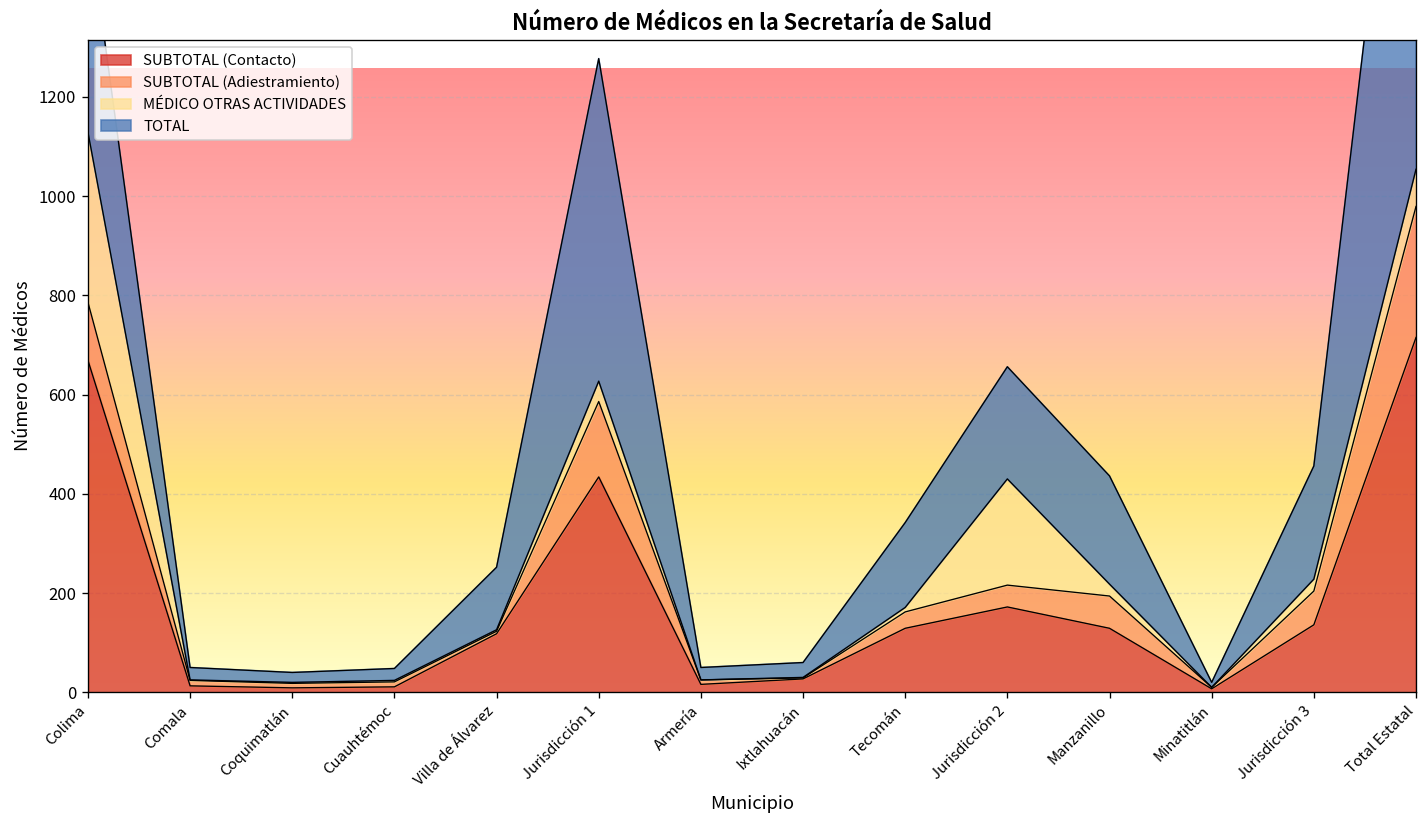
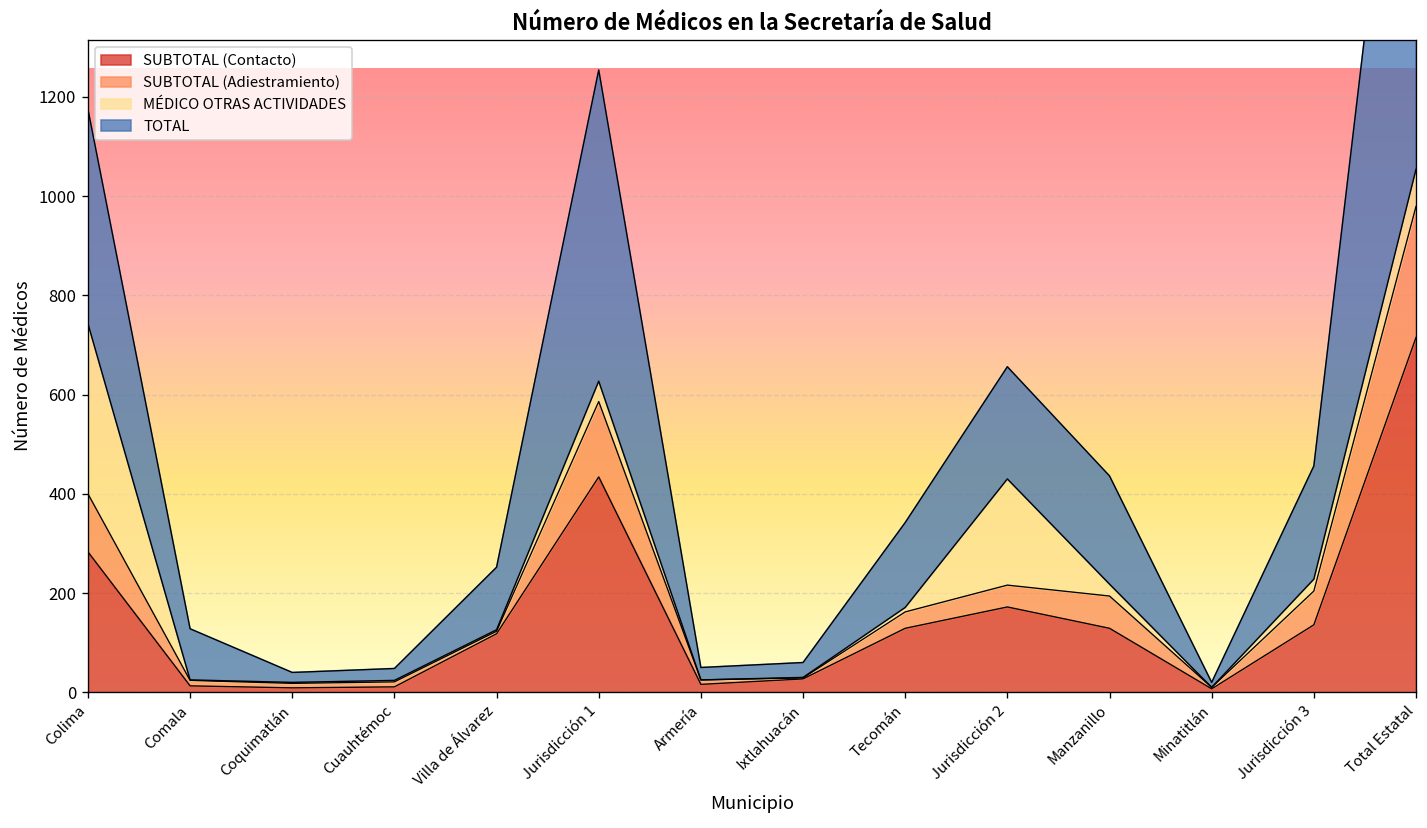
  {
    "SUBTOTAL (Contacto)": {
-     "Colima": 670,
+     "Colima": 280,
      "Comala": 10,
      "Coquimatlán": 10,
      "Cuauhtémoc": 10,
      "Jurisdicción 1": 430,
      "Armería": 20,
      "Tecomán": 130,
      "Jurisdicción 2": 170,
      "Manzanillo": 130,
      "Jurisdicción 3": 140,
      "Total Estatal": 720
    },
    "SUBTOTAL (Adiestramiento)": {
      "Colima": 120,
      "Jurisdicción 1": 150,
      "Tecomán": 30,
      "Jurisdicción 2": 40,
      "Manzanillo": 70,
      "Jurisdicción 3": 70,
      "Total Estatal": 260
    },
    "MÉDICO OTRAS ACTIVIDADES": {
      "Colima": 340,
      "Jurisdicción 1": 40,
      "Tecomán": 10,
      "Jurisdicción 2": 210,
      "Manzanillo": 20,
      "Jurisdicción 3": 20,
      "Total Estatal": 80
    },
    "TOTAL": {
-     "Comala": 30,
+     "Comala": 100,
      "Coquimatlán": 20,
      "Cuauhtémoc": 20,
      "Villa de Álvarez": 130,
-     "Jurisdicción 1": 650,
+     "Jurisdicción 1": 630,
      "Armería": 30,
      "Ixtlahuacán": 30,
      "Tecomán": 170,
      "Jurisdicción 2": 230,
      "Manzanillo": 220,
      "Minatitlán": 10,
      "Jurisdicción 3": 230
    }
  }
